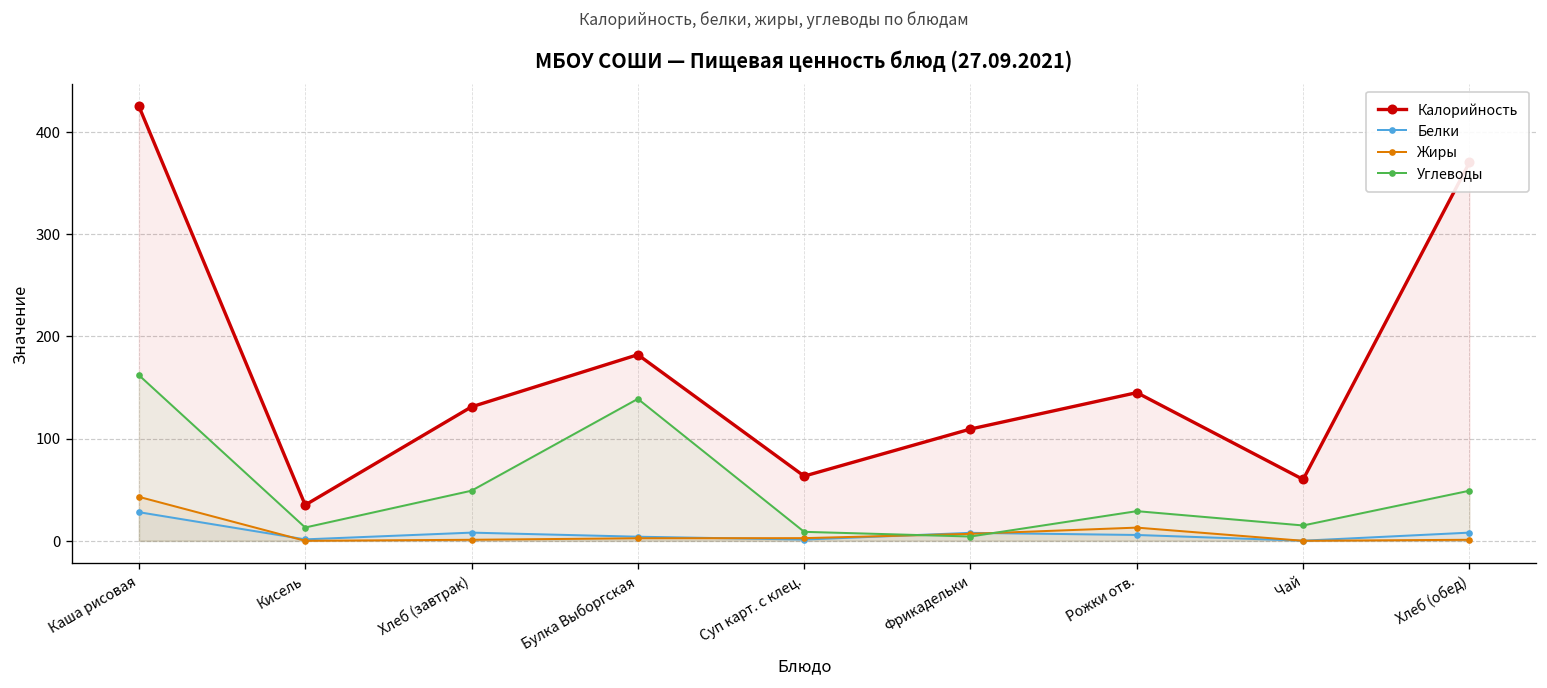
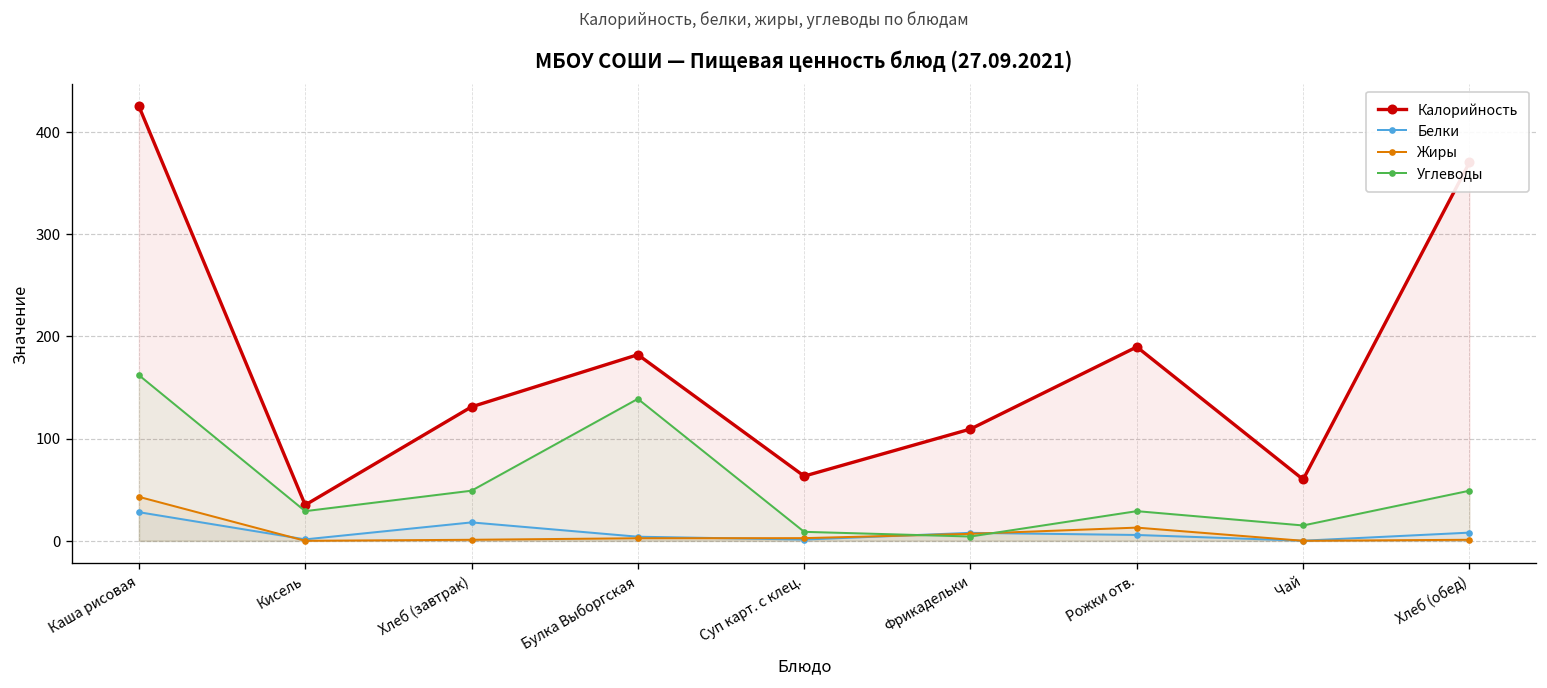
  {
    "Калорийность": {
      "Каша рисовая": 430,
      "Кисель": 40,
      "Хлеб (завтрак)": 130,
      "Булка Выборгская": 180,
      "Суп карт. с клец.": 60,
      "Фрикадельки": 110,
-     "Рожки отв.": 140,
+     "Рожки отв.": 190,
      "Чай": 60
    },
    "Белки": {
      "Каша рисовая": 30,
-     "Хлеб (завтрак)": 10,
+     "Хлеб (завтрак)": 20,
      "Рожки отв.": 10,
      "Хлеб (обед)": 10
    },
    "Жиры": {
      "Каша рисовая": 40,
      "Хлеб (завтрак)": 0,
      "Рожки отв.": 10,
      "Хлеб (обед)": 0
    },
    "Углеводы": {
      "Каша рисовая": 160,
-     "Кисель": 10,
+     "Кисель": 30,
      "Хлеб (завтрак)": 50,
      "Булка Выборгская": 140,
      "Суп карт. с клец.": 10,
      "Рожки отв.": 30,
      "Чай": 20,
      "Хлеб (обед)": 50
    }
  }
